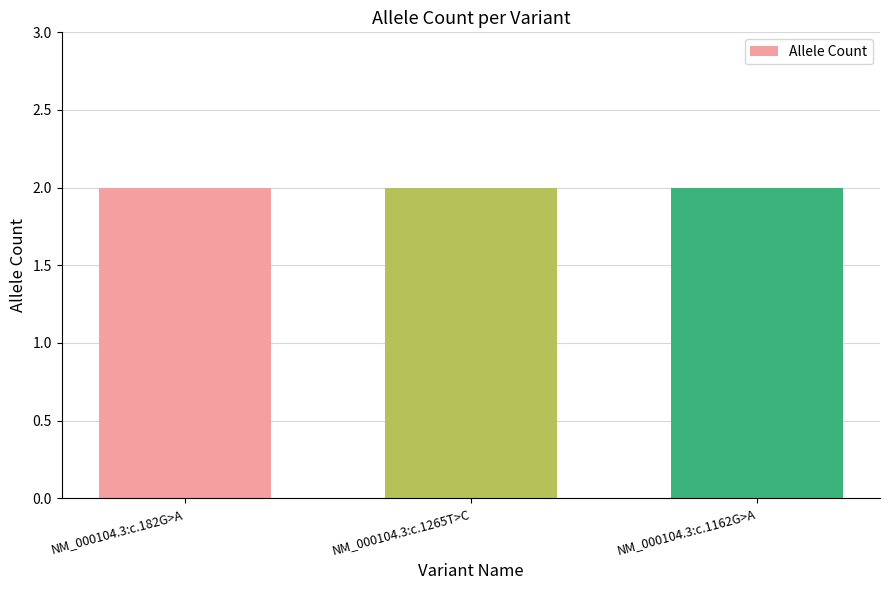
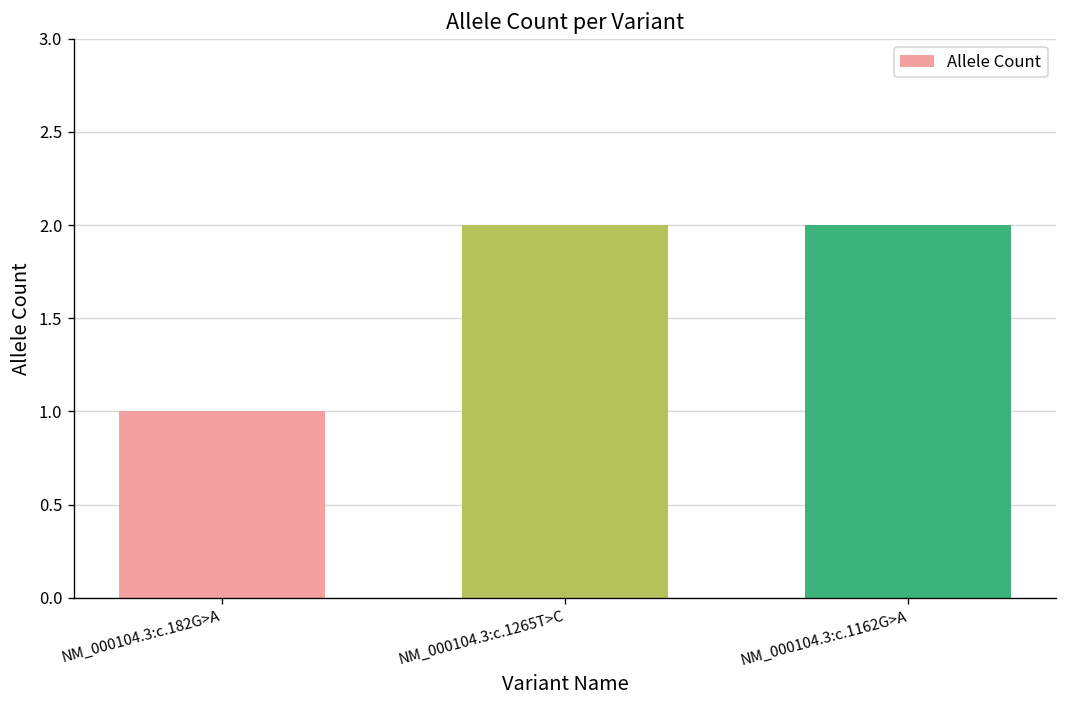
  {
-   "NM_000104.3:c.182G>A": 2,
+   "NM_000104.3:c.182G>A": 1,
    "NM_000104.3:c.1265T>C": 2,
    "NM_000104.3:c.1162G>A": 2
  }
